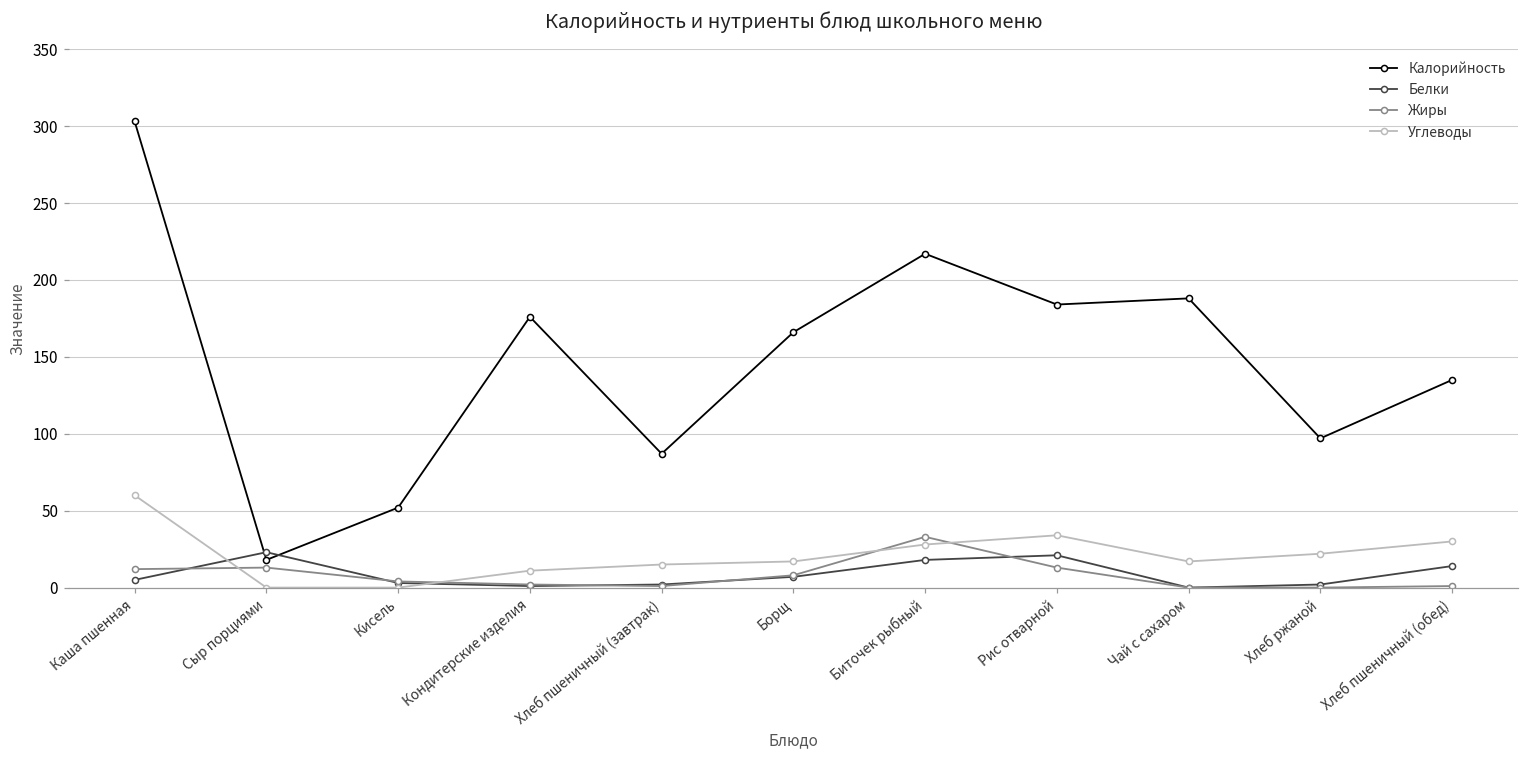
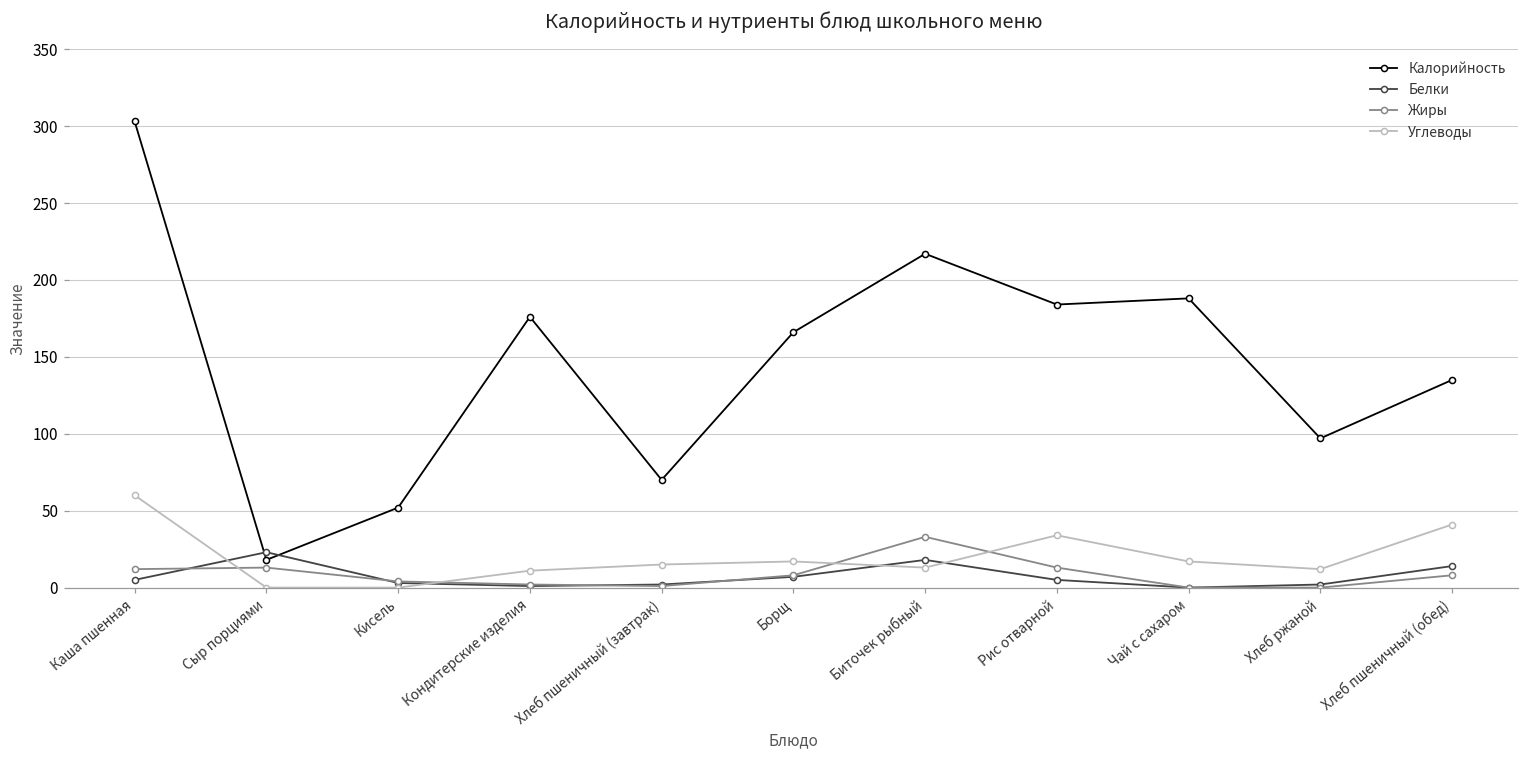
  {
    "Калорийность": {
      "Каша пшенная": 303,
      "Сыр порциями": 18,
      "Кисель": 52,
      "Кондитерские изделия": 176,
-     "Хлеб пшеничный (завтрак)": 87,
+     "Хлеб пшеничный (завтрак)": 70,
      "Борщ": 166,
      "Биточек рыбный": 217,
      "Рис отварной": 184,
      "Чай с сахаром": 188,
      "Хлеб ржаной": 97,
      "Хлеб пшеничный (обед)": 135
    },
    "Белки": {
      "Каша пшенная": 5,
      "Сыр порциями": 23,
      "Биточек рыбный": 18,
-     "Рис отварной": 21,
+     "Рис отварной": 5,
      "Хлеб ржаной": 2,
      "Хлеб пшеничный (обед)": 14
    },
    "Жиры": {
      "Каша пшенная": 12,
      "Сыр порциями": 13,
      "Биточек рыбный": 33,
      "Рис отварной": 13,
      "Хлеб ржаной": 0,
-     "Хлеб пшеничный (обед)": 1
+     "Хлеб пшеничный (обед)": 8
    },
    "Углеводы": {
      "Каша пшенная": 60,
      "Сыр порциями": 0,
      "Кисель": 0,
      "Кондитерские изделия": 11,
      "Хлеб пшеничный (завтрак)": 15,
      "Борщ": 17,
-     "Биточек рыбный": 28,
+     "Биточек рыбный": 13,
      "Рис отварной": 34,
      "Чай с сахаром": 17,
-     "Хлеб ржаной": 22,
-     "Хлеб пшеничный (обед)": 30
+     "Хлеб ржаной": 12,
+     "Хлеб пшеничный (обед)": 41
    }
  }
